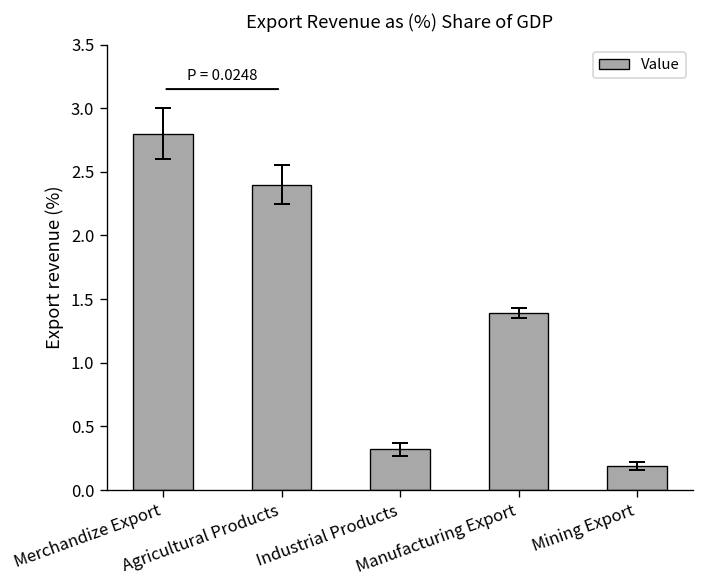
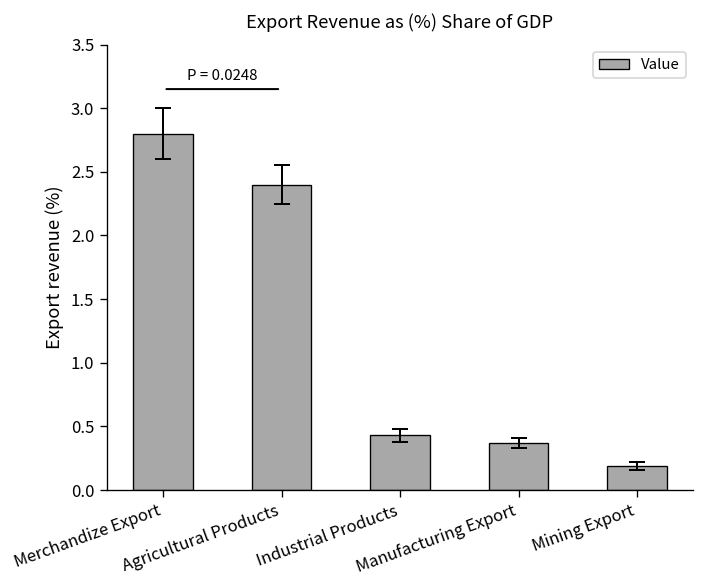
  {
    "Value": {
      "Merchandize Export": 2.80,
      "Agricultural Products": 2.40,
-     "Industrial Products": 0.32,
-     "Manufacturing Export": 1.39,
+     "Industrial Products": 0.43,
+     "Manufacturing Export": 0.37,
      "Mining Export": 0.19
    }
  }
